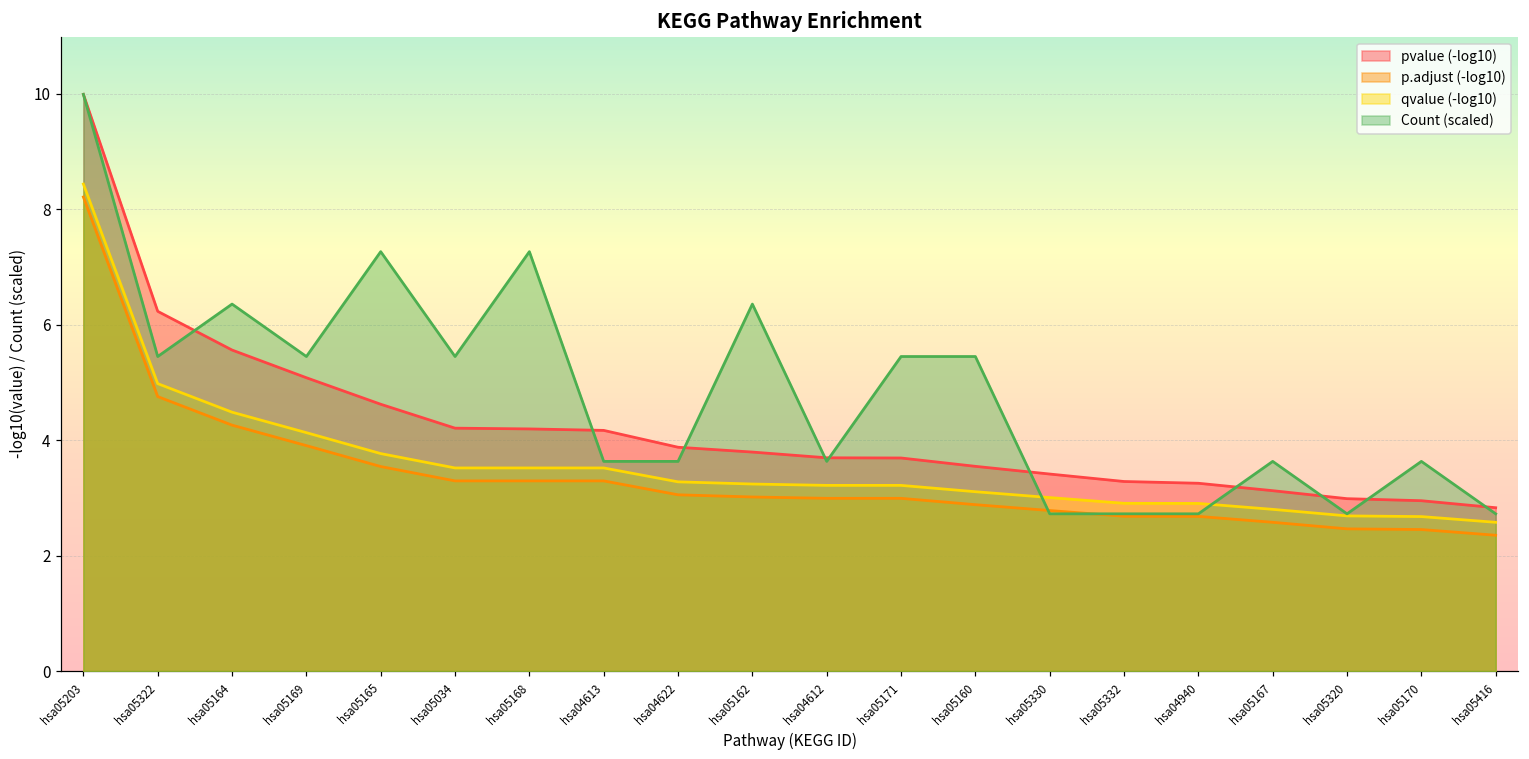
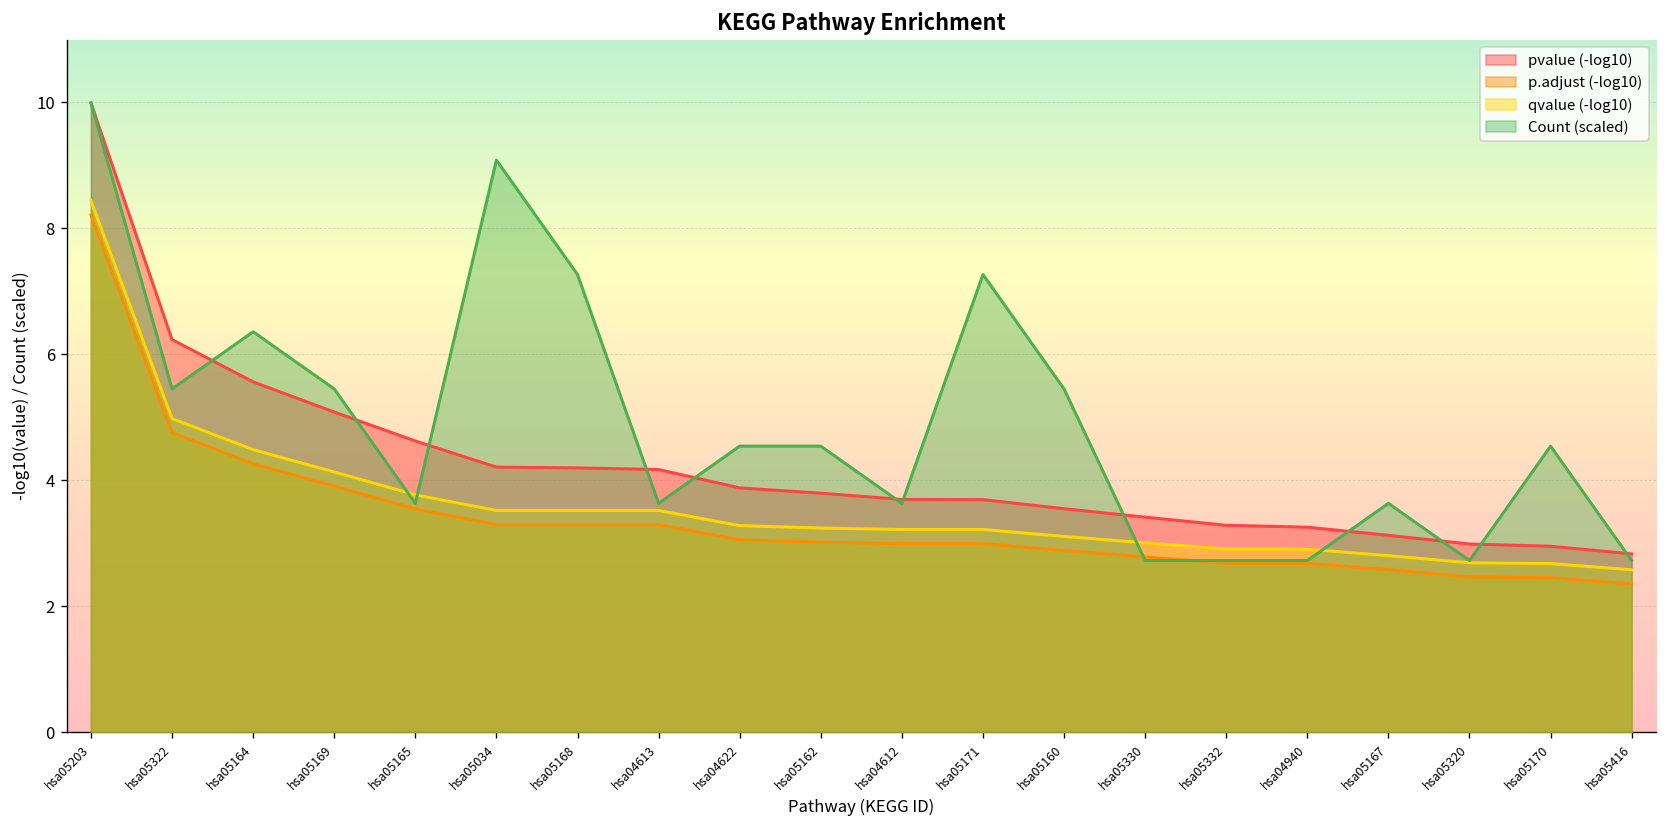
  {
    "pvalue (-log10)": {
      "hsa05322": 6.2,
      "hsa05164": 5.6,
      "hsa05169": 5.1,
      "hsa05165": 4.6,
      "hsa05034": 4.2,
      "hsa05168": 4.2,
      "hsa04613": 4.2,
      "hsa04622": 3.9,
      "hsa05162": 3.8,
      "hsa04612": 3.7,
      "hsa05171": 3.7,
      "hsa05160": 3.5,
      "hsa05330": 3.4,
      "hsa05332": 3.3,
      "hsa04940": 3.3,
      "hsa05167": 3.1,
      "hsa05320": 3.0,
      "hsa05170": 3.0,
      "hsa05416": 2.8
    },
    "Count (scaled)": {
      "hsa05322": 5.4,
      "hsa05164": 6.4,
      "hsa05169": 5.4,
-     "hsa05165": 7.3,
-     "hsa05034": 5.4,
+     "hsa05165": 3.6,
+     "hsa05034": 9.1,
      "hsa05168": 7.3,
      "hsa04613": 3.6,
-     "hsa04622": 3.6,
-     "hsa05162": 6.4,
+     "hsa04622": 4.5,
+     "hsa05162": 4.5,
      "hsa04612": 3.6,
-     "hsa05171": 5.4,
+     "hsa05171": 7.3,
      "hsa05160": 5.4,
      "hsa05330": 2.7,
      "hsa05167": 3.6,
-     "hsa05170": 3.6,
+     "hsa05170": 4.5,
      "hsa05416": 2.7
    }
  }
